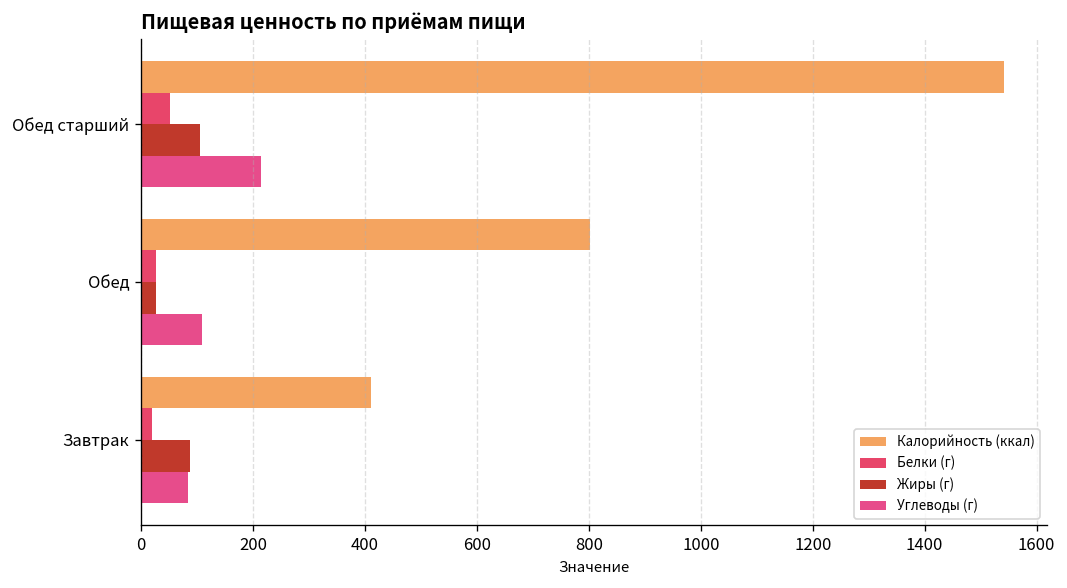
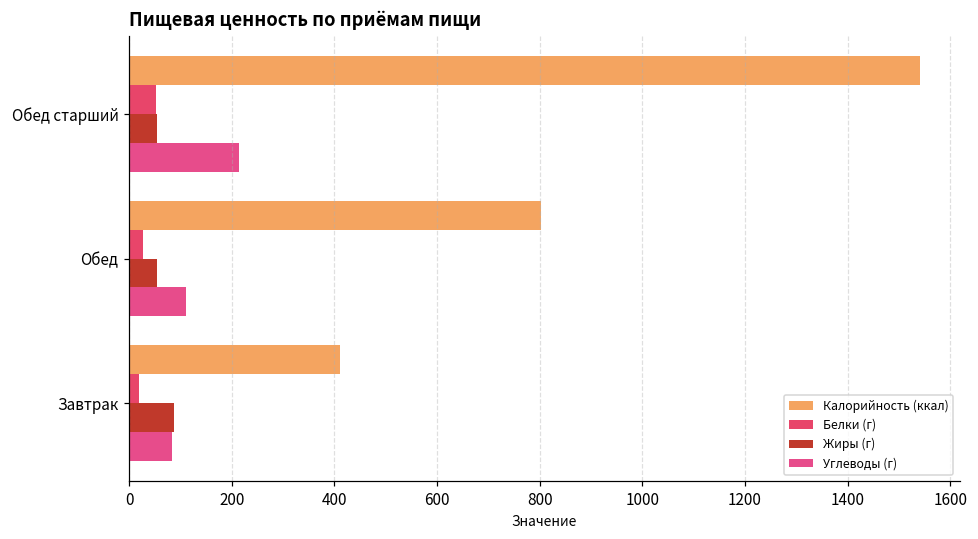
  {
    "Калорийность (ккал)": {
      "Обед старший": 1540,
      "Обед": 800,
      "Завтрак": 410
    },
    "Жиры (г)": {
-     "Обед старший": 110,
-     "Обед": 30,
+     "Обед старший": 50,
+     "Обед": 50,
      "Завтрак": 90
    }
  }
